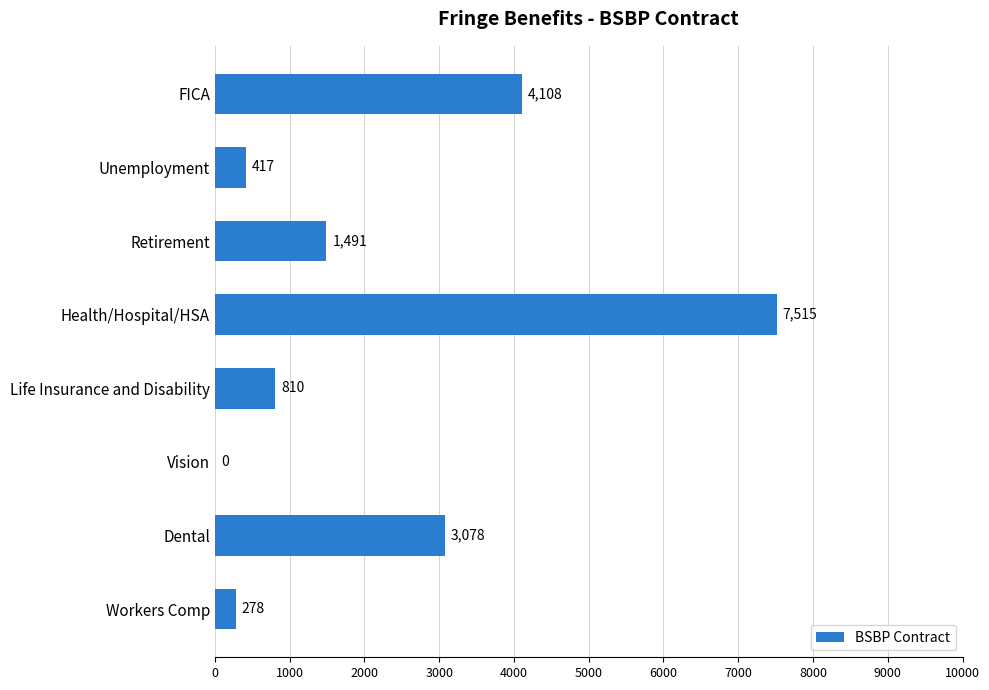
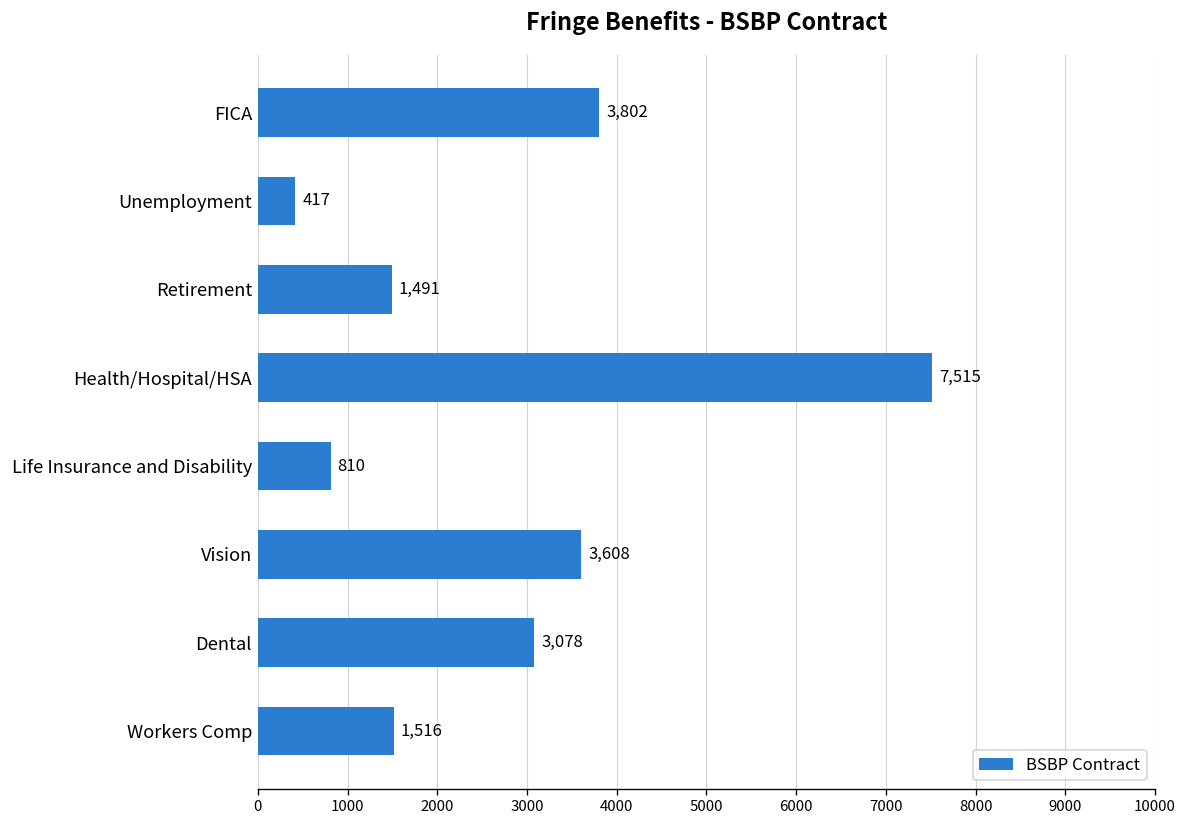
  {
-   "FICA": "4,108",
+   "FICA": "3,802",
    "Unemployment": "417",
    "Retirement": "1,491",
    "Health/Hospital/HSA": "7,515",
    "Life Insurance and Disability": "810",
-   "Vision": "0",
+   "Vision": "3,608",
    "Dental": "3,078",
-   "Workers Comp": "278"
+   "Workers Comp": "1,516"
  }
